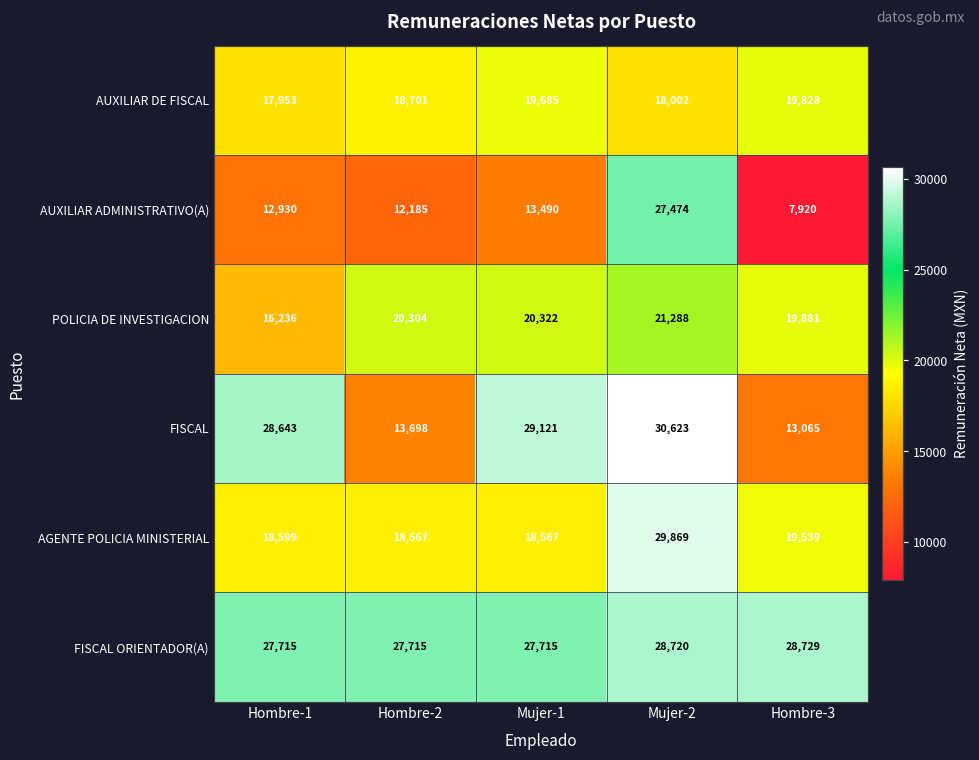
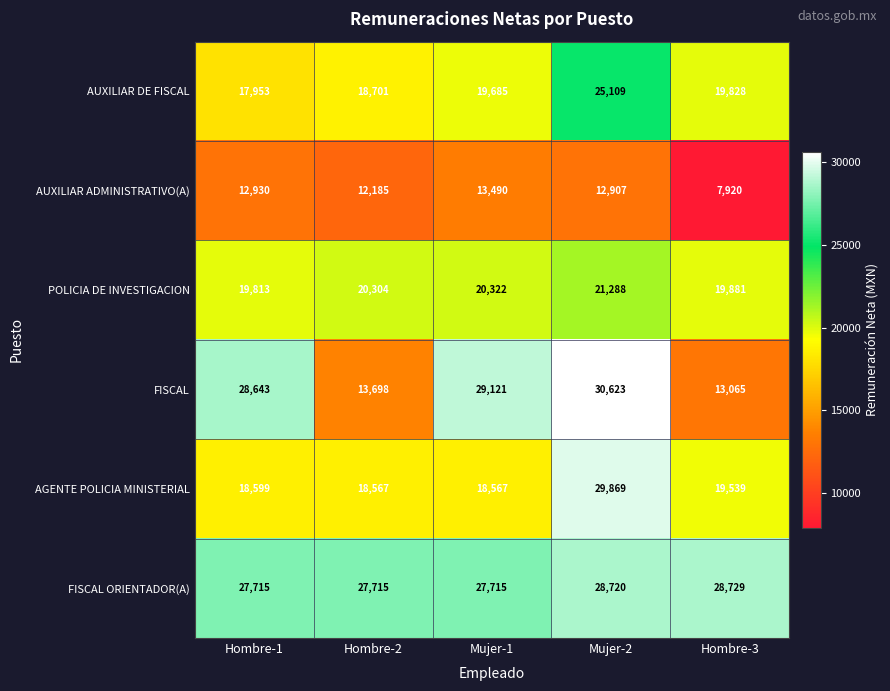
  {
    "AUXILIAR DE FISCAL": {
      "Hombre-1": "17,953",
      "Hombre-2": "18,701",
      "Mujer-1": "19,685",
-     "Mujer-2": "18,002",
+     "Mujer-2": "25,109",
      "Hombre-3": "19,828"
    },
    "AUXILIAR ADMINISTRATIVO(A)": {
      "Hombre-1": "12,930",
      "Hombre-2": "12,185",
      "Mujer-1": "13,490",
-     "Mujer-2": "27,474",
+     "Mujer-2": "12,907",
      "Hombre-3": "7,920"
    },
    "POLICIA DE INVESTIGACION": {
-     "Hombre-1": "16,236",
+     "Hombre-1": "19,813",
      "Hombre-2": "20,304",
      "Mujer-1": "20,322",
      "Mujer-2": "21,288",
      "Hombre-3": "19,881"
    },
    "FISCAL": {
      "Hombre-1": "28,643",
      "Hombre-2": "13,698",
      "Mujer-1": "29,121",
      "Mujer-2": "30,623",
      "Hombre-3": "13,065"
    },
    "AGENTE POLICIA MINISTERIAL": {
      "Hombre-1": "18,599",
      "Hombre-2": "18,567",
      "Mujer-1": "18,567",
      "Mujer-2": "29,869",
      "Hombre-3": "19,539"
    },
    "FISCAL ORIENTADOR(A)": {
      "Hombre-1": "27,715",
      "Hombre-2": "27,715",
      "Mujer-1": "27,715",
      "Mujer-2": "28,720",
      "Hombre-3": "28,729"
    }
  }
